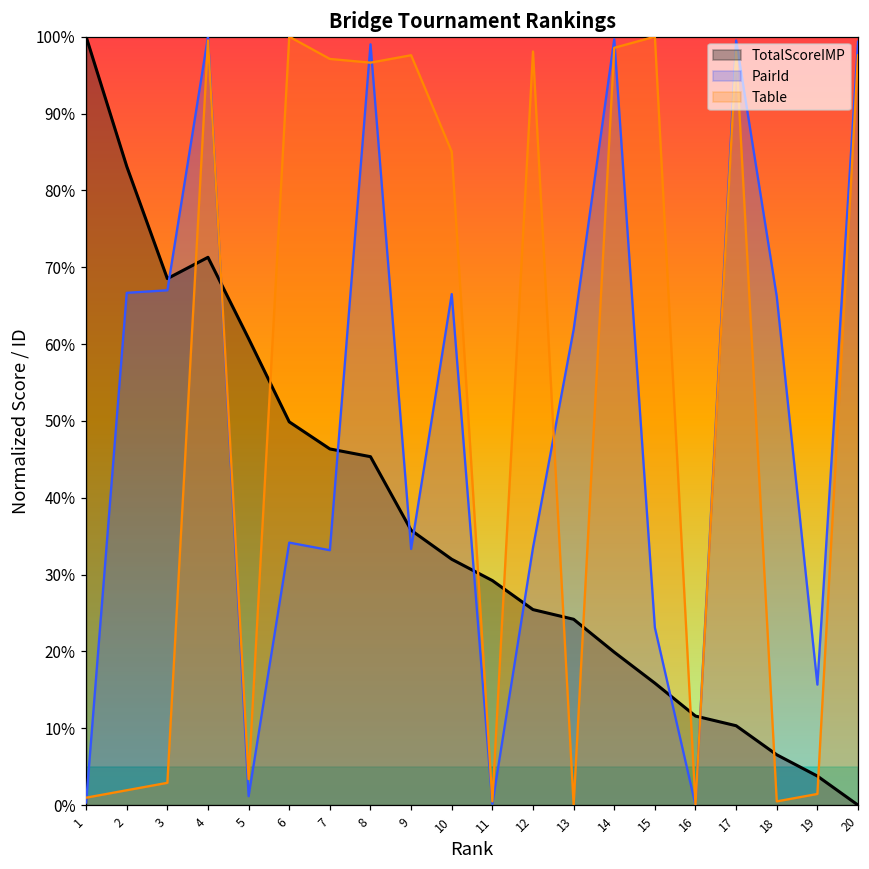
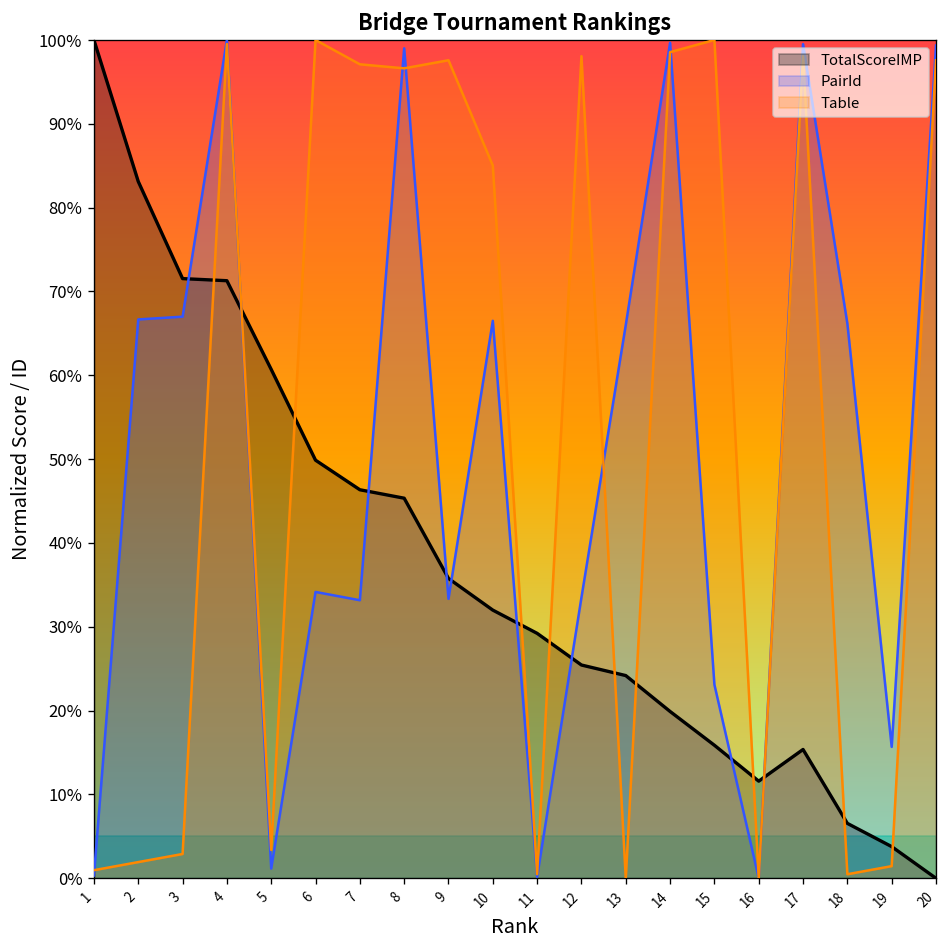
  {
    "TotalScoreIMP": {
      "1": "100%",
      "2": "83%",
-     "3": "69%",
+     "3": "72%",
      "4": "71%",
      "5": "61%",
      "6": "50%",
      "7": "46%",
      "8": "45%",
      "9": "36%",
      "10": "32%",
      "11": "29%",
      "12": "25%",
      "13": "24%",
      "14": "20%",
      "15": "16%",
      "16": "12%",
-     "17": "10%",
+     "17": "15%",
      "18": "7%"
    },
    "PairId": {
      "2": "67%",
      "3": "67%",
      "4": "100%",
      "6": "34%",
      "7": "33%",
      "8": "99%",
      "9": "33%",
      "10": "67%",
      "12": "33%",
-     "13": "62%",
+     "13": "66%",
      "14": "100%",
      "15": "23%",
      "17": "100%",
      "18": "66%",
      "19": "16%",
      "20": "99%"
    },
    "Table": {
      "4": "100%",
      "6": "100%",
      "7": "97%",
      "8": "97%",
      "9": "98%",
      "10": "85%",
      "12": "98%",
      "14": "99%",
      "15": "100%",
      "20": "98%"
    }
  }
